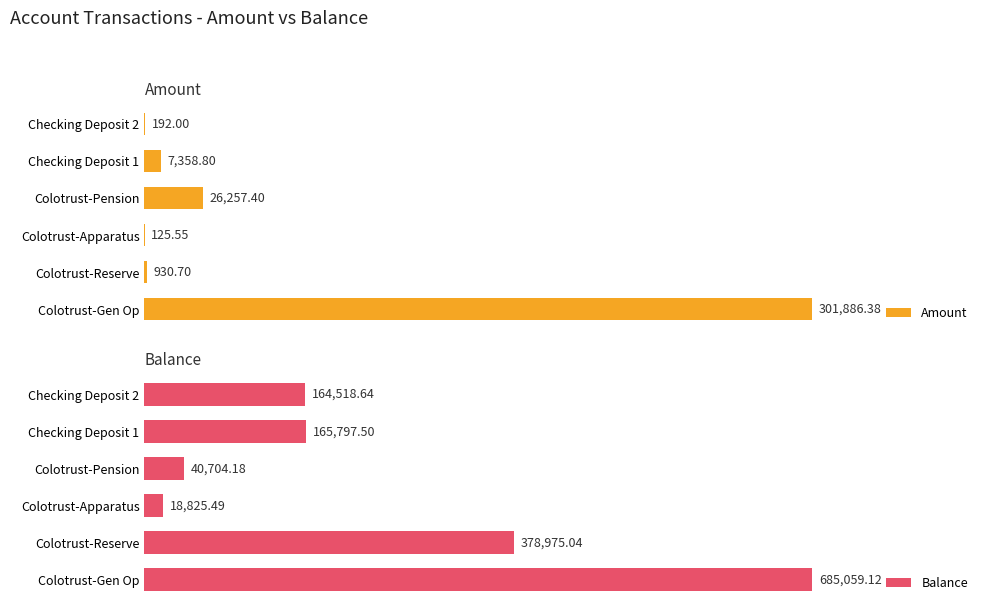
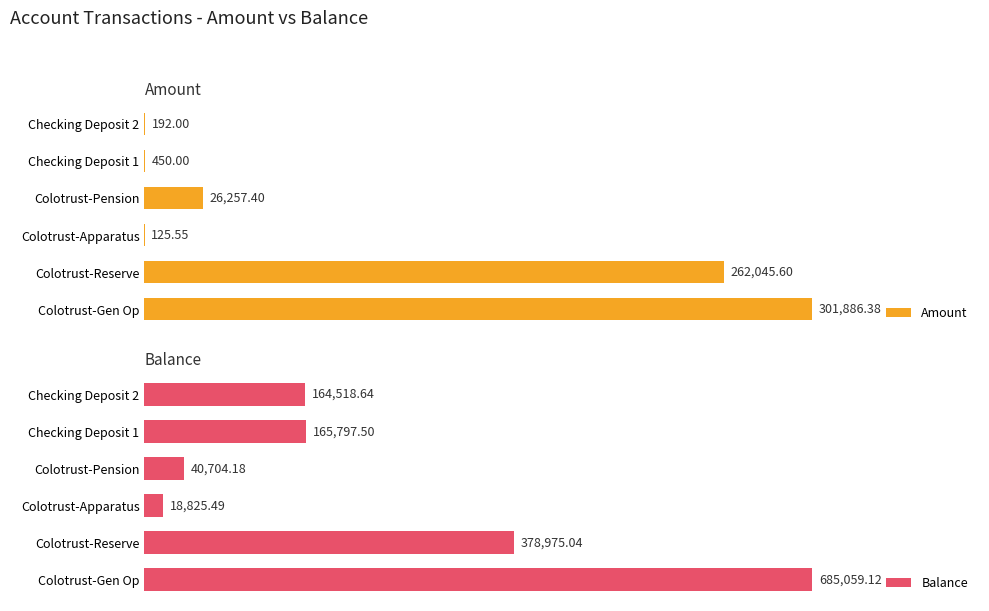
  {
    "Amount": {
      "Checking Deposit 2": "192.00",
-     "Checking Deposit 1": "7,358.80",
+     "Checking Deposit 1": "450.00",
      "Colotrust-Pension": "26,257.40",
      "Colotrust-Apparatus": "125.55",
-     "Colotrust-Reserve": "930.70",
+     "Colotrust-Reserve": "262,045.60",
      "Colotrust-Gen Op": "301,886.38"
    },
    "Balance": {
      "Checking Deposit 2": "164,518.64",
      "Checking Deposit 1": "165,797.50",
      "Colotrust-Pension": "40,704.18",
      "Colotrust-Apparatus": "18,825.49",
      "Colotrust-Reserve": "378,975.04",
      "Colotrust-Gen Op": "685,059.12"
    }
  }
